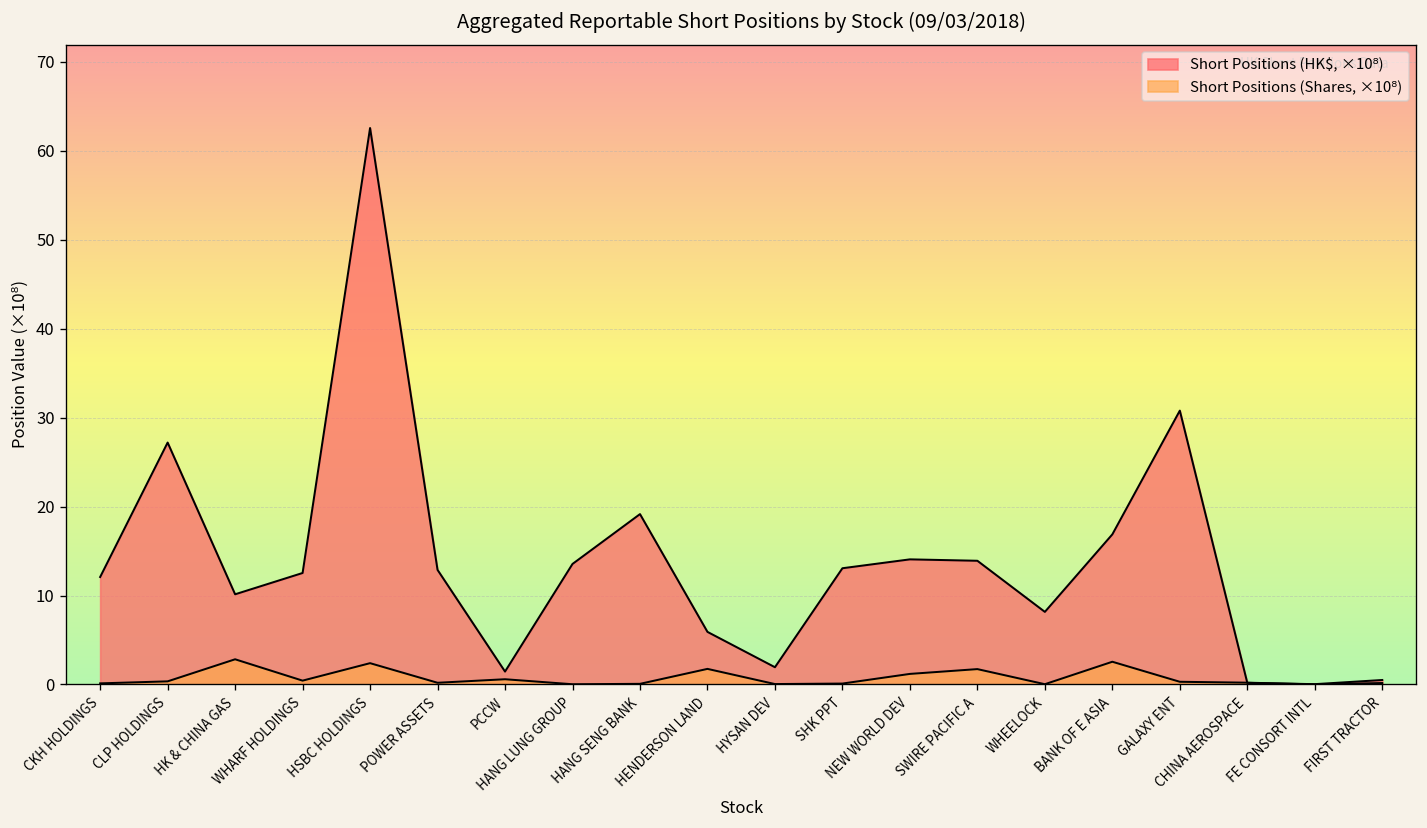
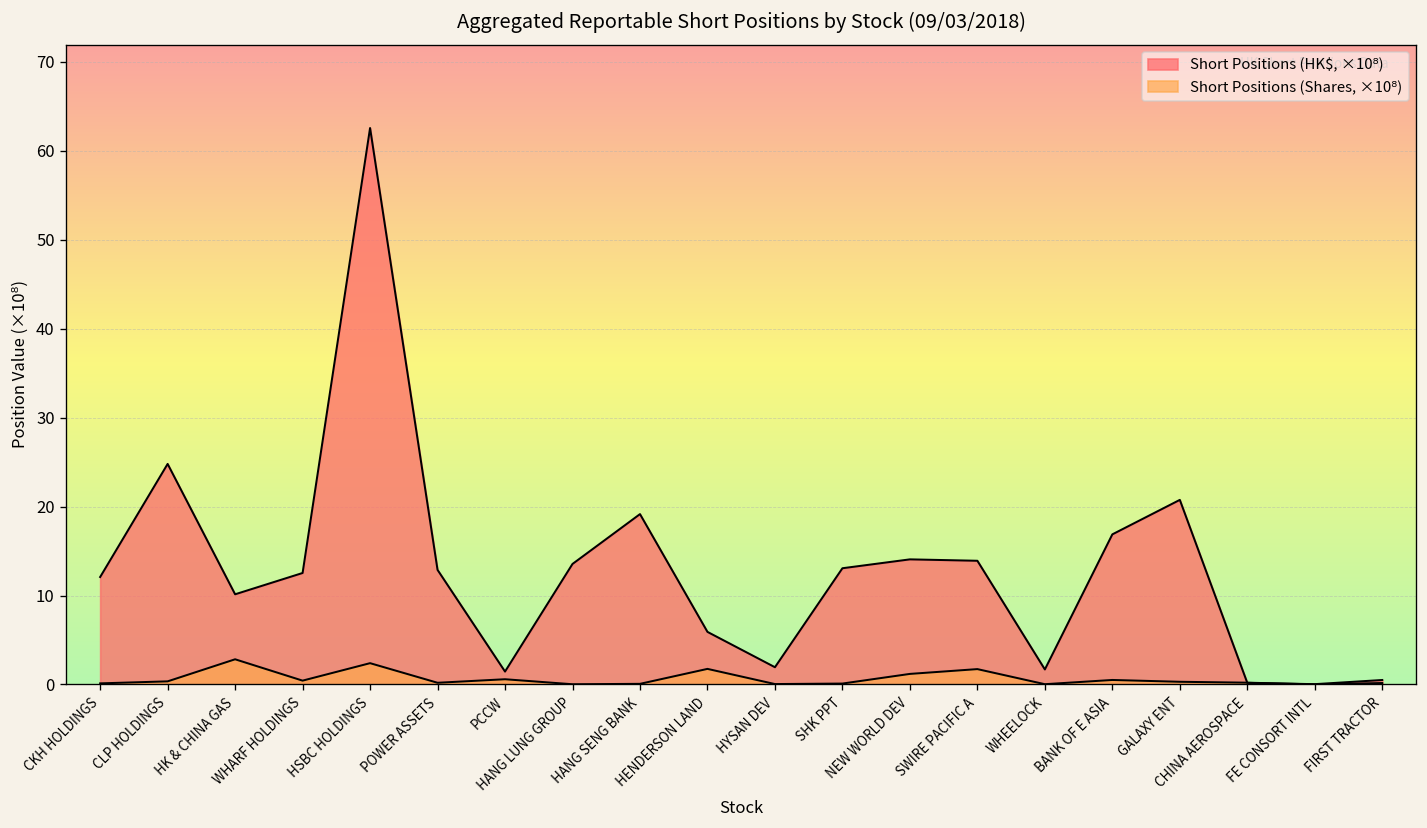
  {
    "Short Positions (HK$, ×10⁸)": {
      "CKH HOLDINGS": 12,
-     "CLP HOLDINGS": 27,
+     "CLP HOLDINGS": 25,
      "HK & CHINA GAS": 10,
      "WHARF HOLDINGS": 13,
      "HSBC HOLDINGS": 63,
      "POWER ASSETS": 13,
      "PCCW": 1,
      "HANG LUNG GROUP": 14,
      "HANG SENG BANK": 19,
      "HENDERSON LAND": 6,
      "HYSAN DEV": 2,
      "SHK PPT": 13,
      "NEW WORLD DEV": 14,
      "SWIRE PACIFIC A": 14,
-     "WHEELOCK": 8,
+     "WHEELOCK": 2,
      "BANK OF E ASIA": 17,
-     "GALAXY ENT": 31
+     "GALAXY ENT": 21
    },
    "Short Positions (Shares, ×10⁸)": {
      "CKH HOLDINGS": 0,
      "CLP HOLDINGS": 0,
      "HK & CHINA GAS": 3,
      "WHARF HOLDINGS": 0,
      "HSBC HOLDINGS": 2,
      "POWER ASSETS": 0,
      "PCCW": 1,
      "HANG LUNG GROUP": 0,
      "HANG SENG BANK": 0,
      "HENDERSON LAND": 2,
      "HYSAN DEV": 0,
      "SHK PPT": 0,
      "NEW WORLD DEV": 1,
      "SWIRE PACIFIC A": 2,
      "WHEELOCK": 0,
-     "BANK OF E ASIA": 3,
+     "BANK OF E ASIA": 1,
      "GALAXY ENT": 0
    }
  }
